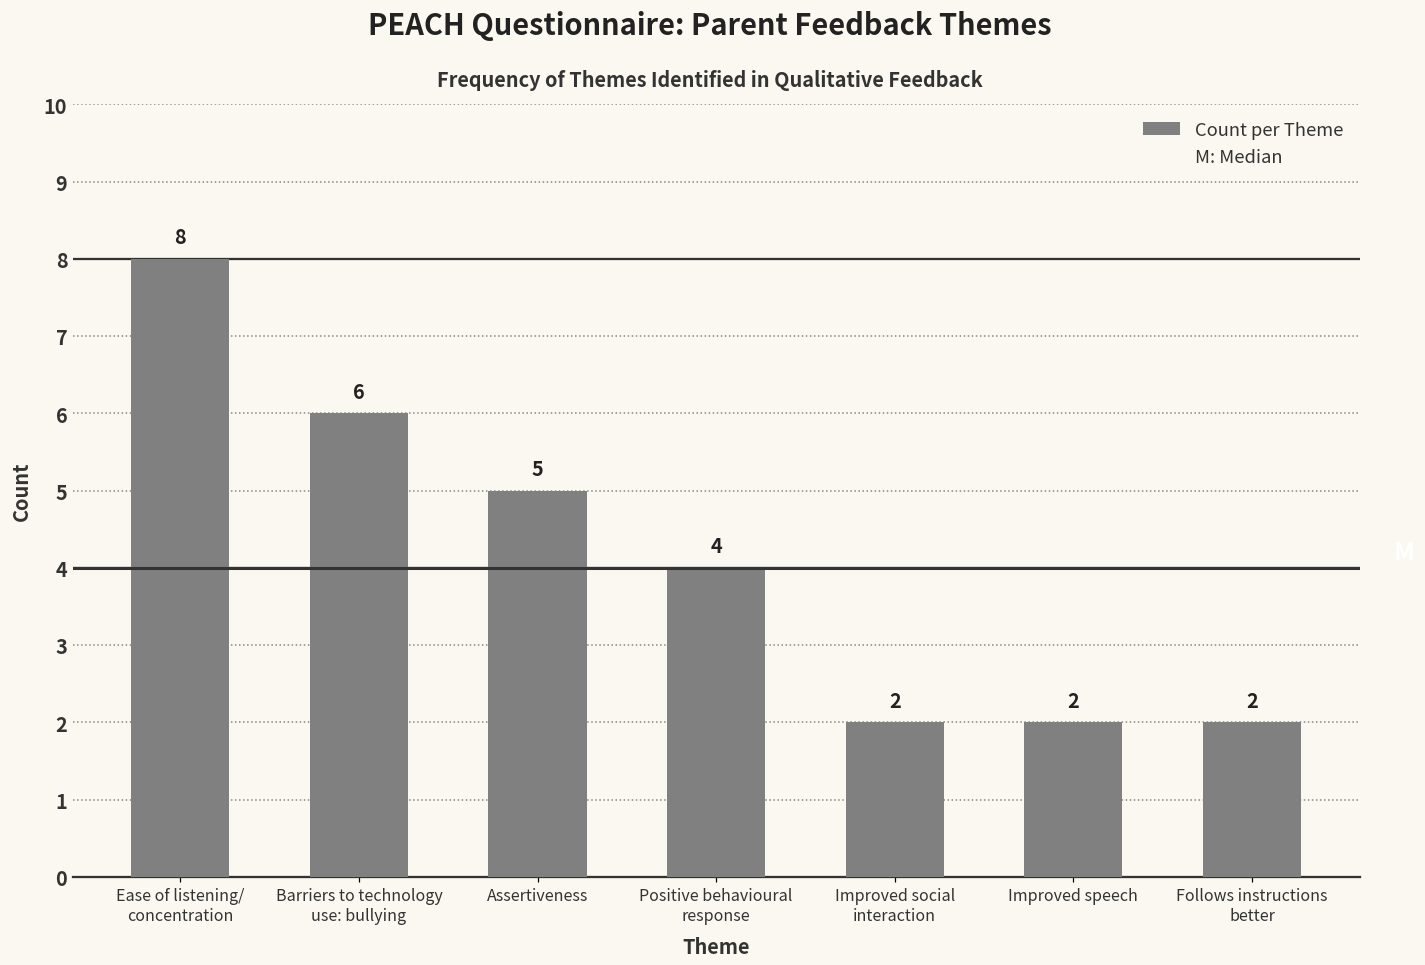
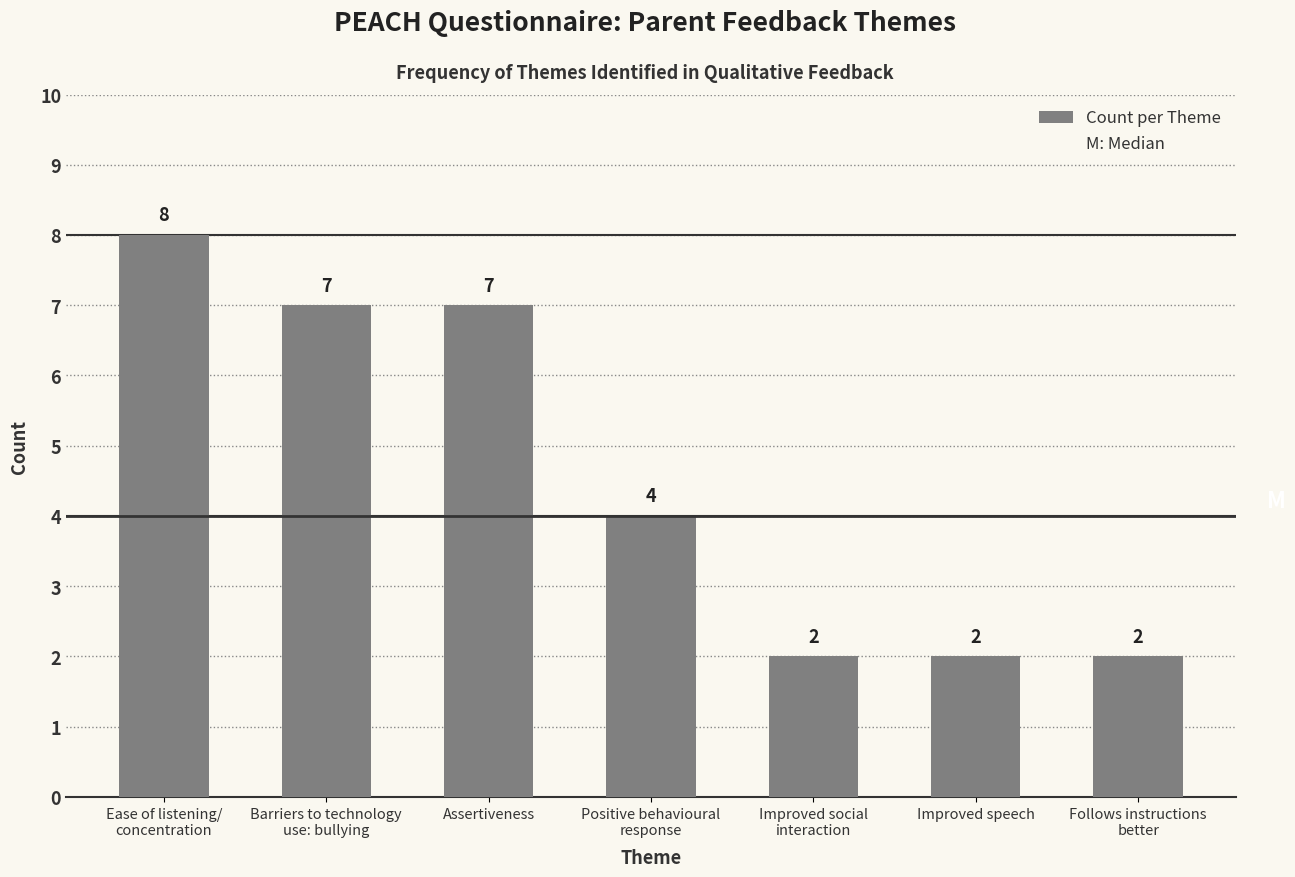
  {
    "Ease of listening/ concentration": 8,
-   "Barriers to technology use: bullying": 6,
-   "Assertiveness": 5,
+   "Barriers to technology use: bullying": 7,
+   "Assertiveness": 7,
    "Positive behavioural response": 4,
    "Improved social interaction": 2,
    "Improved speech": 2,
    "Follows instructions better": 2
  }
